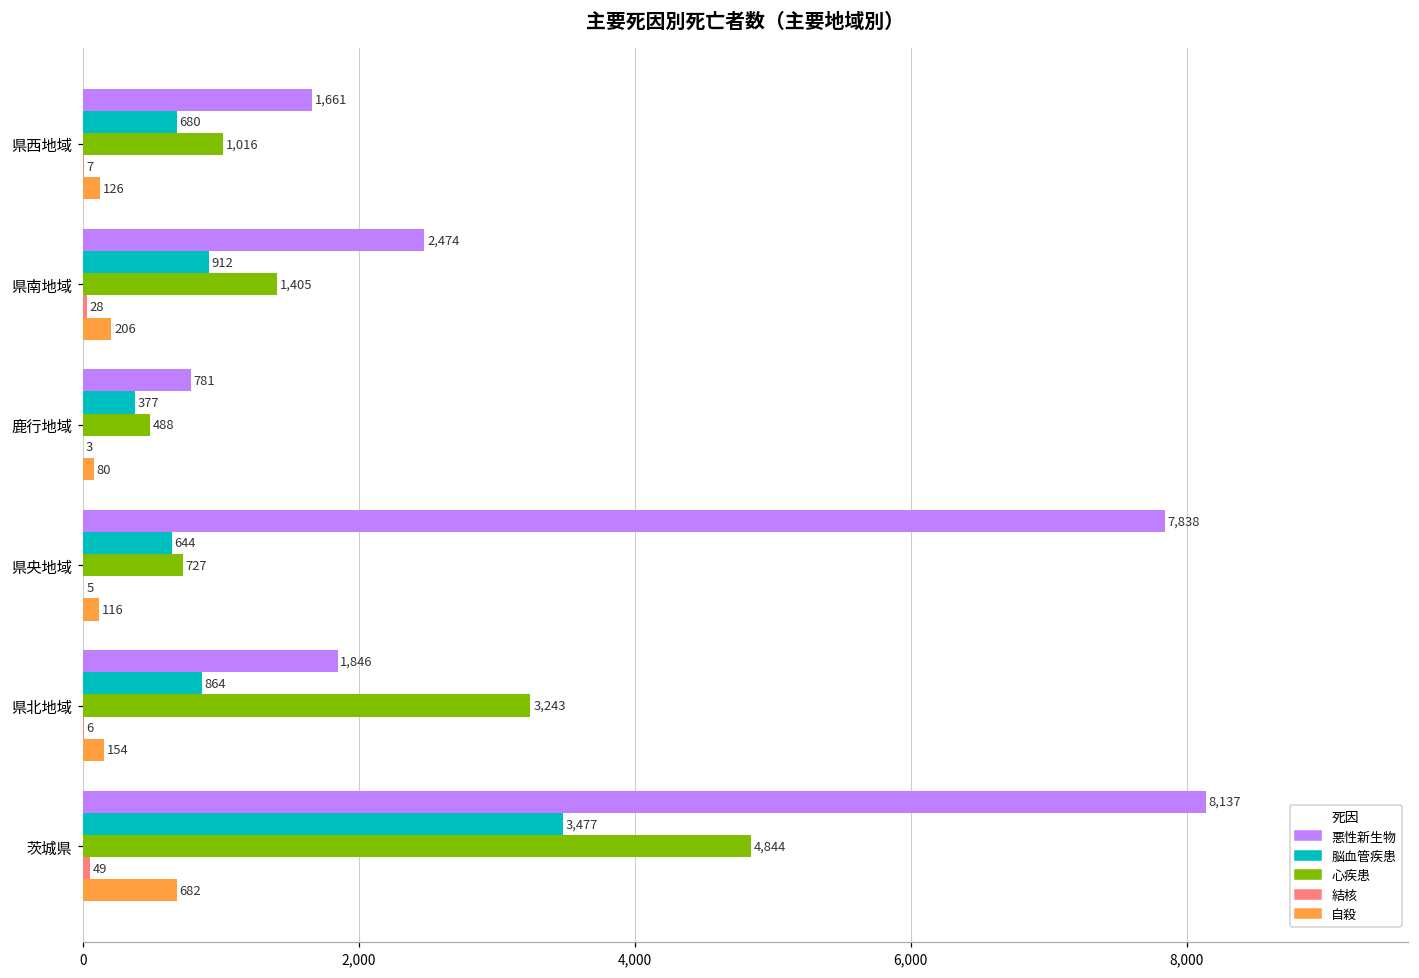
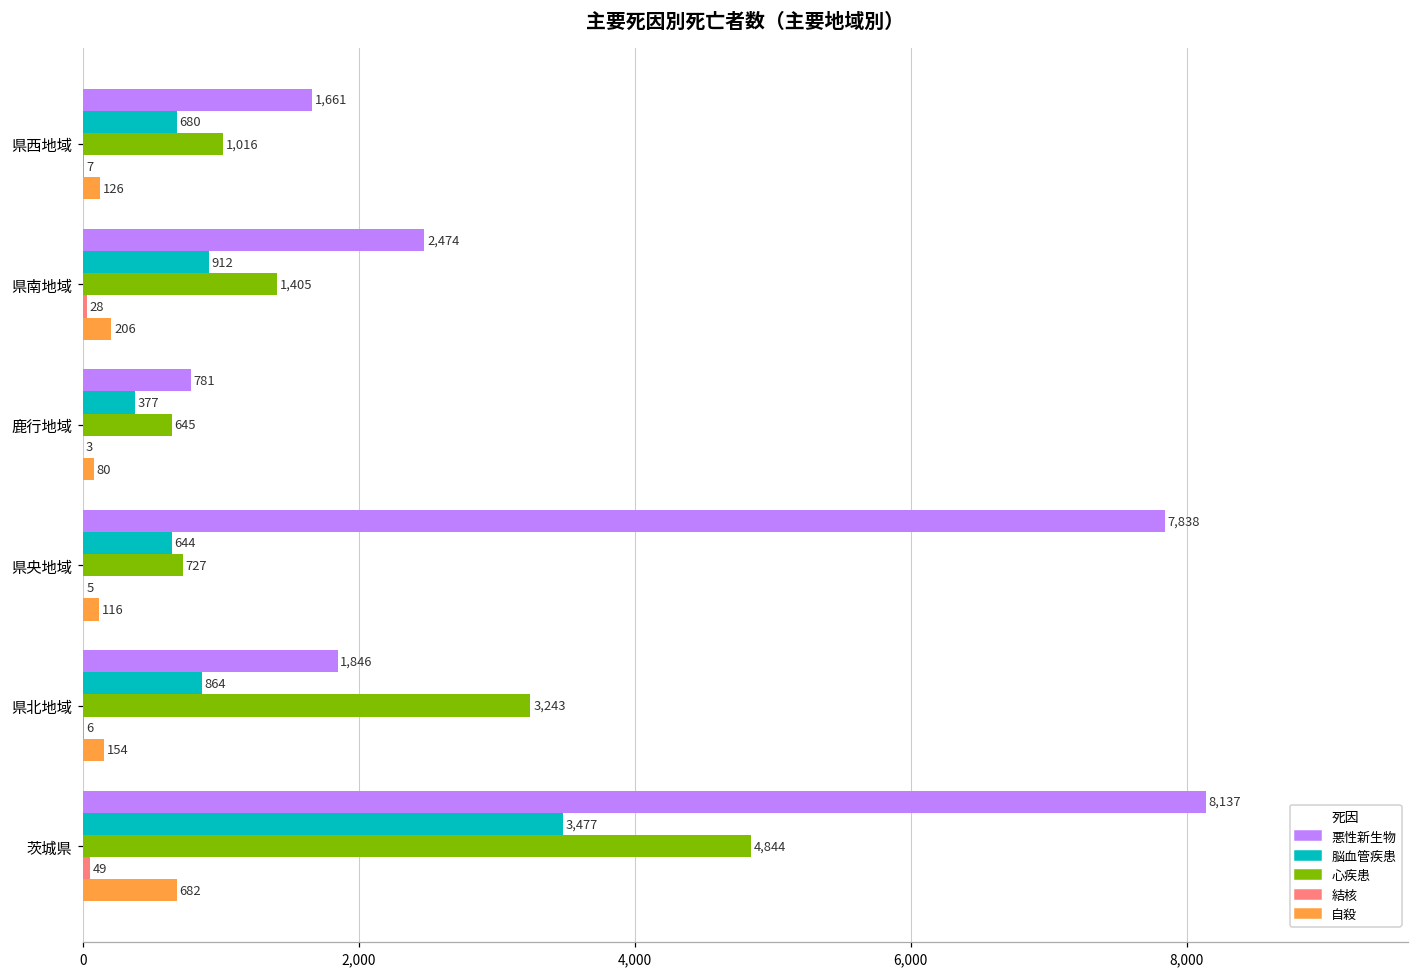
  {
    "悪性新生物": {
      "県西地域": "1,661",
      "県南地域": "2,474",
      "鹿行地域": "781",
      "県央地域": "7,838",
      "県北地域": "1,846",
      "茨城県": "8,137"
    },
    "脳血管疾患": {
      "県西地域": "680",
      "県南地域": "912",
      "鹿行地域": "377",
      "県央地域": "644",
      "県北地域": "864",
      "茨城県": "3,477"
    },
    "心疾患": {
      "県西地域": "1,016",
      "県南地域": "1,405",
-     "鹿行地域": "488",
+     "鹿行地域": "645",
      "県央地域": "727",
      "県北地域": "3,243",
      "茨城県": "4,844"
    },
    "結核": {
      "県西地域": "7",
      "県南地域": "28",
      "鹿行地域": "3",
      "県央地域": "5",
      "県北地域": "6",
      "茨城県": "49"
    },
    "自殺": {
      "県西地域": "126",
      "県南地域": "206",
      "鹿行地域": "80",
      "県央地域": "116",
      "県北地域": "154",
      "茨城県": "682"
    }
  }
